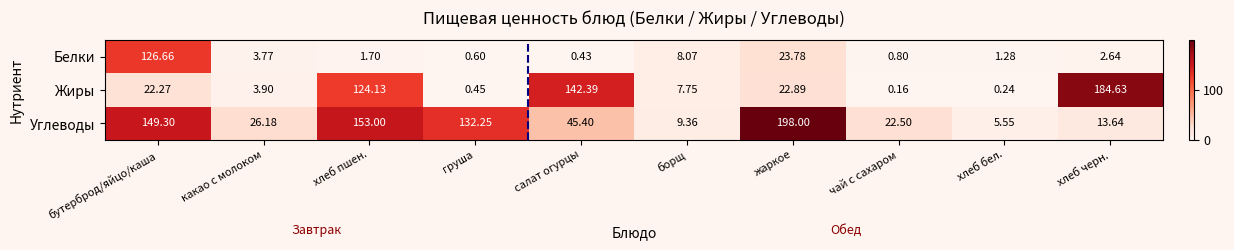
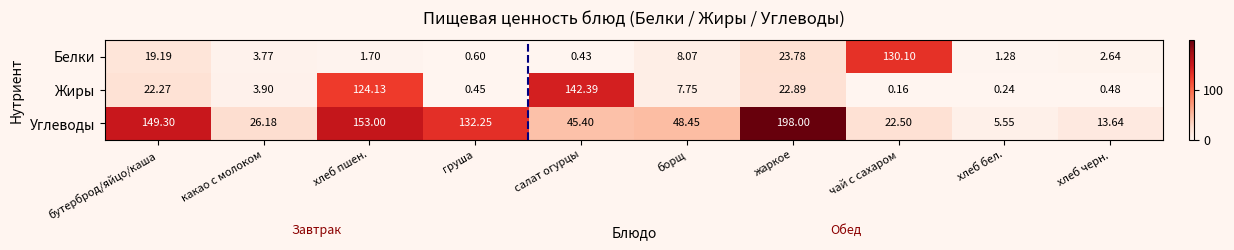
  {
    "Белки": {
-     "бутерброд/яйцо/каша": 126.66,
+     "бутерброд/яйцо/каша": 19.19,
      "какао с молоком": 3.77,
      "хлеб пшен.": 1.70,
      "груша": 0.60,
      "салат огурцы": 0.43,
      "борщ": 8.07,
      "жаркое": 23.78,
-     "чай с сахаром": 0.80,
+     "чай с сахаром": 130.10,
      "хлеб бел.": 1.28,
      "хлеб черн.": 2.64
    },
    "Жиры": {
      "бутерброд/яйцо/каша": 22.27,
      "какао с молоком": 3.90,
      "хлеб пшен.": 124.13,
      "груша": 0.45,
      "салат огурцы": 142.39,
      "борщ": 7.75,
      "жаркое": 22.89,
      "чай с сахаром": 0.16,
      "хлеб бел.": 0.24,
-     "хлеб черн.": 184.63
+     "хлеб черн.": 0.48
    },
    "Углеводы": {
      "бутерброд/яйцо/каша": 149.30,
      "какао с молоком": 26.18,
      "хлеб пшен.": 153.00,
      "груша": 132.25,
      "салат огурцы": 45.40,
-     "борщ": 9.36,
+     "борщ": 48.45,
      "жаркое": 198.00,
      "чай с сахаром": 22.50,
      "хлеб бел.": 5.55,
      "хлеб черн.": 13.64
    }
  }
